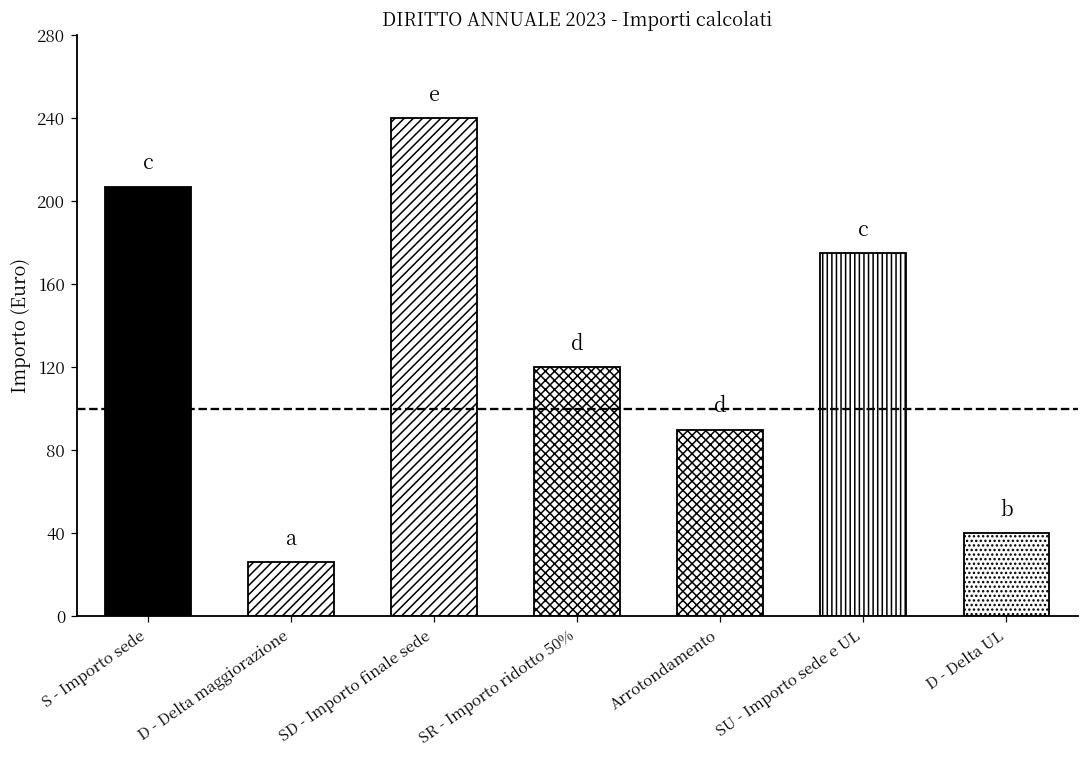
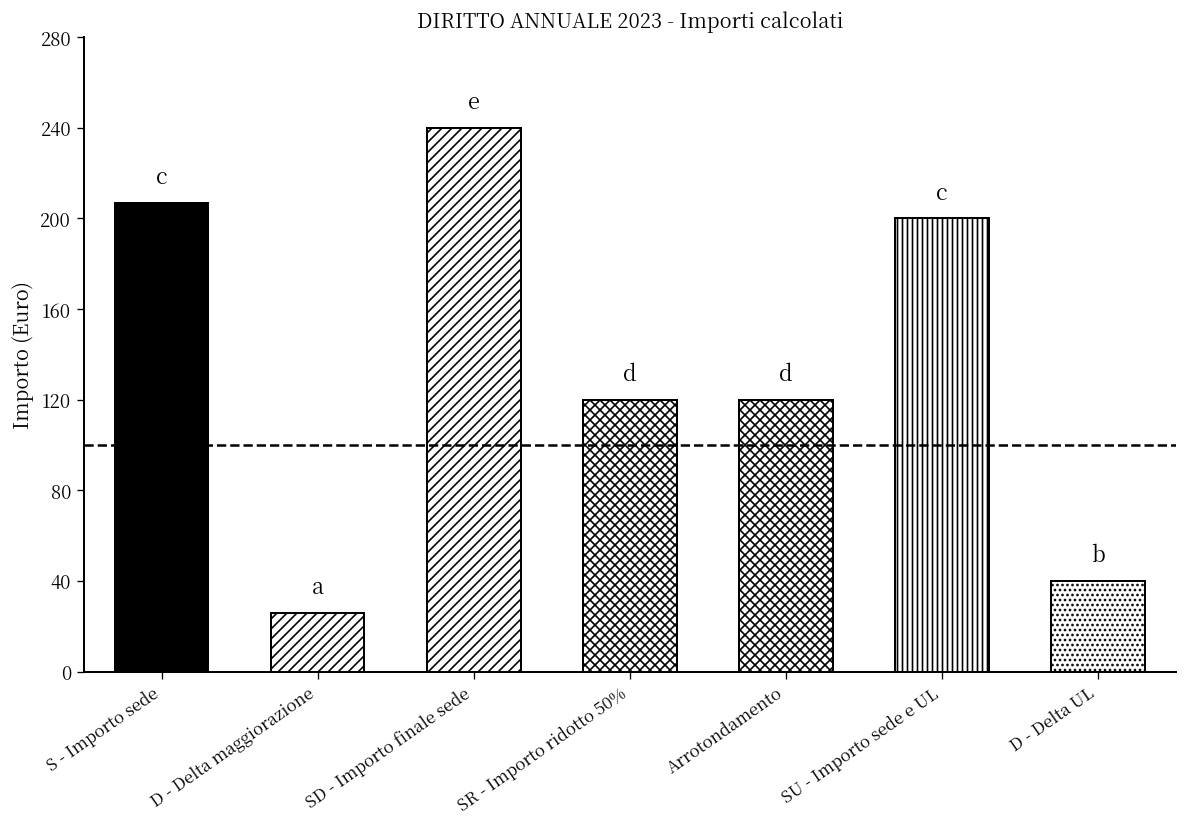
  {
    "S - Importo sede": 207,
    "D - Delta maggiorazione": 26,
    "SD - Importo finale sede": 240,
    "SR - Importo ridotto 50%": 120,
-   "Arrotondamento": 90,
-   "SU - Importo sede e UL": 175,
+   "Arrotondamento": 120,
+   "SU - Importo sede e UL": 200,
    "D - Delta UL": 40
  }
